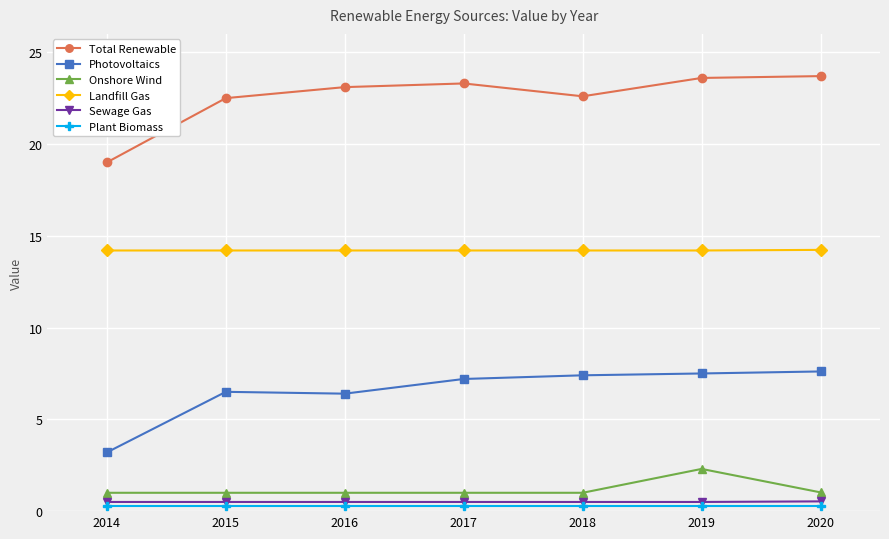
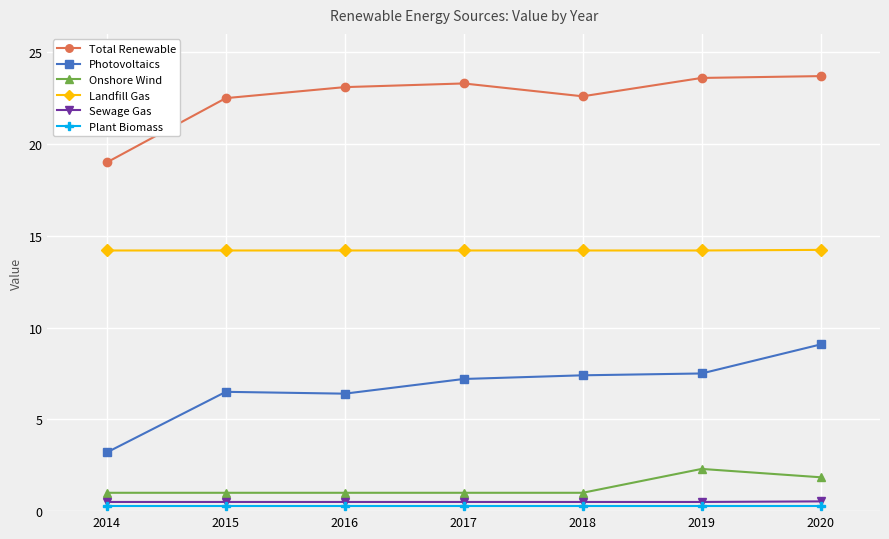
  {
    "Total Renewable": {
      "2014": 19.0,
      "2015": 22.5,
      "2016": 23.1,
      "2017": 23.3,
      "2018": 22.6,
      "2019": 23.6,
      "2020": 23.7
    },
    "Photovoltaics": {
      "2014": 3.2,
      "2015": 6.5,
      "2016": 6.4,
      "2017": 7.2,
      "2018": 7.4,
      "2019": 7.5,
-     "2020": 7.6
+     "2020": 9.1
    },
    "Onshore Wind": {
      "2014": 1.0,
      "2015": 1.0,
      "2016": 1.0,
      "2017": 1.0,
      "2018": 1.0,
      "2019": 2.3,
-     "2020": 1.0
+     "2020": 1.8
    },
    "Landfill Gas": {
      "2014": 14.2,
      "2015": 14.2,
      "2016": 14.2,
      "2017": 14.2,
      "2018": 14.2,
      "2019": 14.2,
      "2020": 14.2
    },
    "Sewage Gas": {
      "2014": 0.5,
      "2015": 0.5,
      "2016": 0.5,
      "2017": 0.5,
      "2018": 0.5,
      "2019": 0.5,
      "2020": 0.5
    },
    "Plant Biomass": {
      "2014": 0.3,
      "2015": 0.3,
      "2016": 0.3,
      "2017": 0.3,
      "2018": 0.3,
      "2019": 0.3,
      "2020": 0.3
    }
  }
